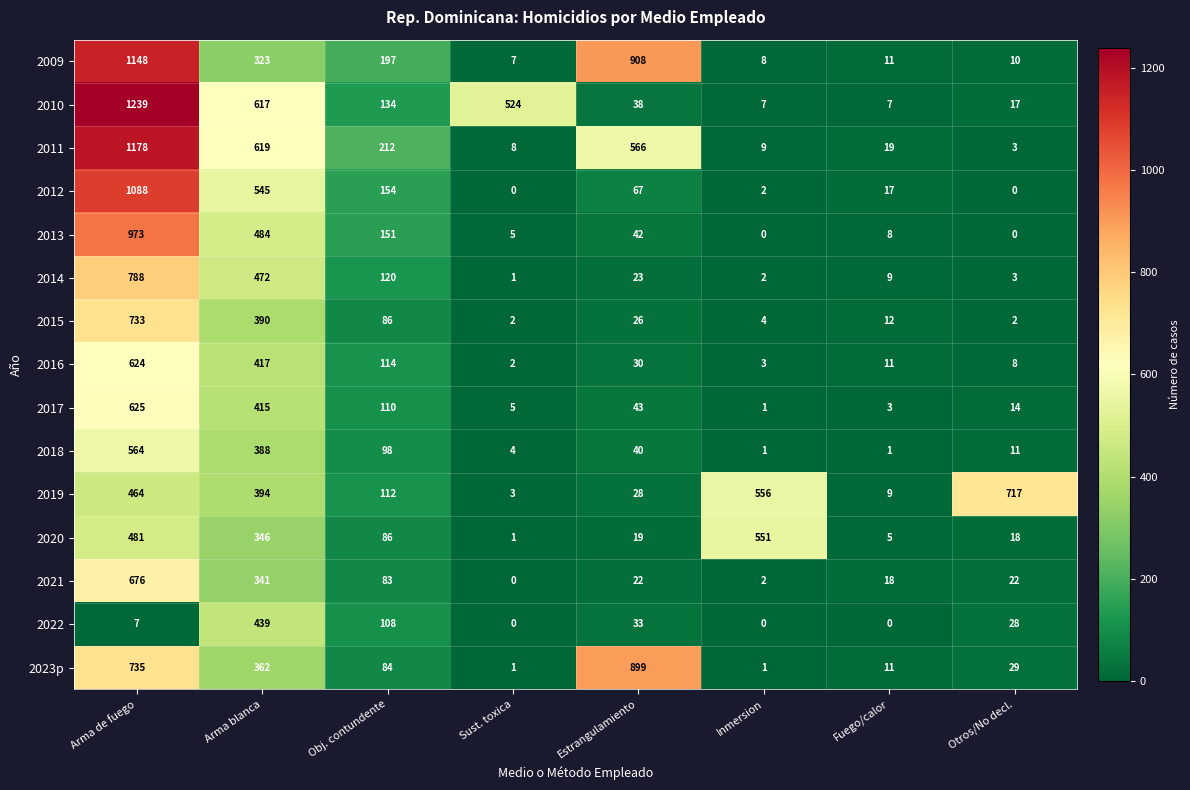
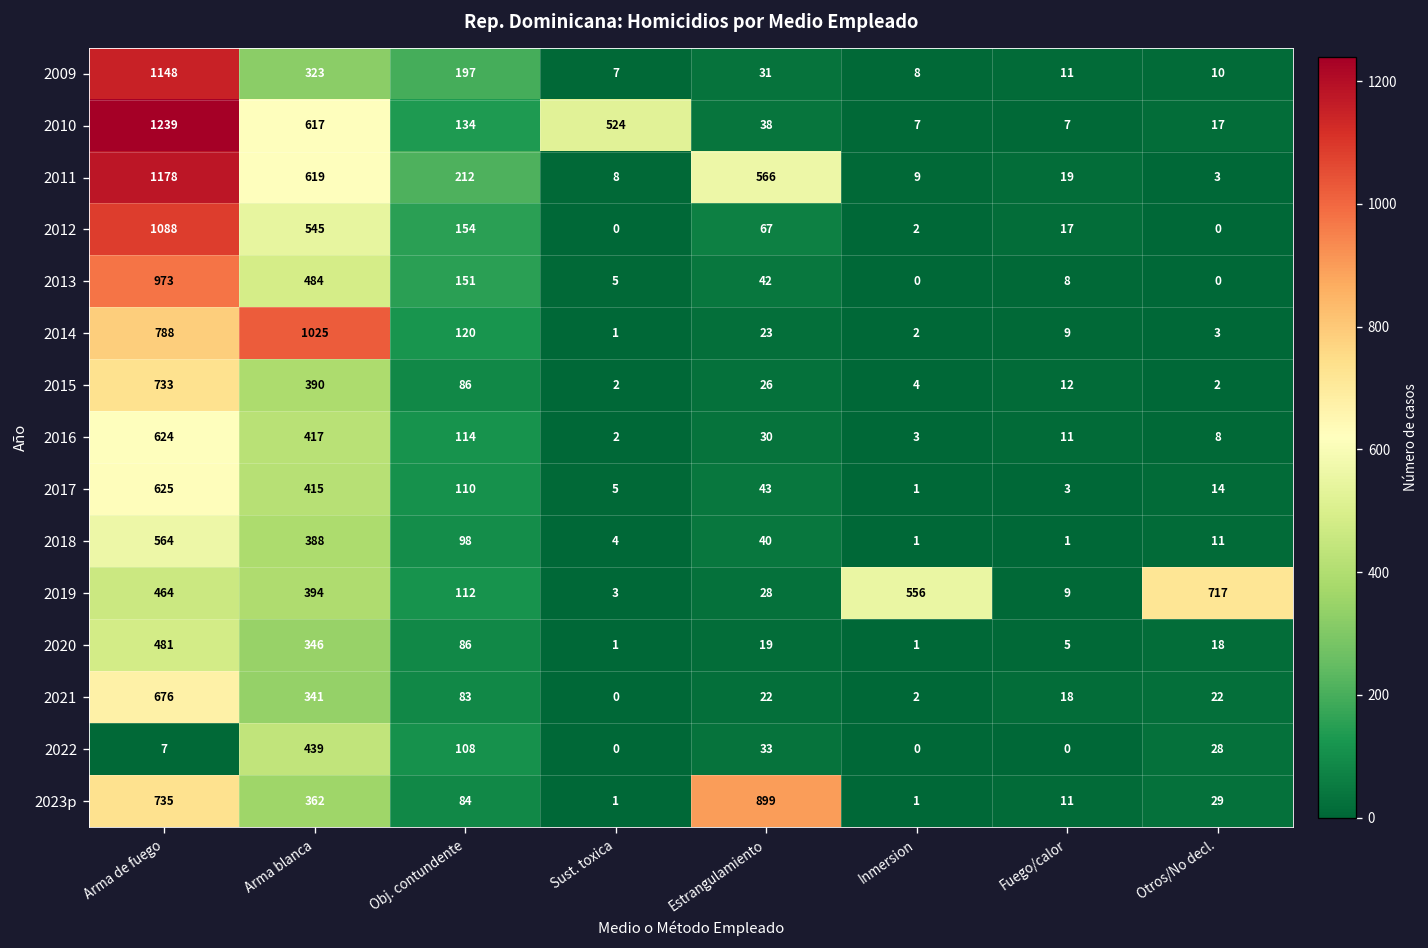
  {
    "2009": {
      "Arma de fuego": 1148,
      "Arma blanca": 323,
      "Obj. contundente": 197,
      "Sust. toxica": 7,
-     "Estrangulamiento": 908,
+     "Estrangulamiento": 31,
      "Inmersion": 8,
      "Fuego/calor": 11,
      "Otros/No decl.": 10
    },
    "2010": {
      "Arma de fuego": 1239,
      "Arma blanca": 617,
      "Obj. contundente": 134,
      "Sust. toxica": 524,
      "Estrangulamiento": 38,
      "Inmersion": 7,
      "Fuego/calor": 7,
      "Otros/No decl.": 17
    },
    "2011": {
      "Arma de fuego": 1178,
      "Arma blanca": 619,
      "Obj. contundente": 212,
      "Sust. toxica": 8,
      "Estrangulamiento": 566,
      "Inmersion": 9,
      "Fuego/calor": 19,
      "Otros/No decl.": 3
    },
    "2012": {
      "Arma de fuego": 1088,
      "Arma blanca": 545,
      "Obj. contundente": 154,
      "Sust. toxica": 0,
      "Estrangulamiento": 67,
      "Inmersion": 2,
      "Fuego/calor": 17,
      "Otros/No decl.": 0
    },
    "2013": {
      "Arma de fuego": 973,
      "Arma blanca": 484,
      "Obj. contundente": 151,
      "Sust. toxica": 5,
      "Estrangulamiento": 42,
      "Inmersion": 0,
      "Fuego/calor": 8,
      "Otros/No decl.": 0
    },
    "2014": {
      "Arma de fuego": 788,
-     "Arma blanca": 472,
+     "Arma blanca": 1025,
      "Obj. contundente": 120,
      "Sust. toxica": 1,
      "Estrangulamiento": 23,
      "Inmersion": 2,
      "Fuego/calor": 9,
      "Otros/No decl.": 3
    },
    "2015": {
      "Arma de fuego": 733,
      "Arma blanca": 390,
      "Obj. contundente": 86,
      "Sust. toxica": 2,
      "Estrangulamiento": 26,
      "Inmersion": 4,
      "Fuego/calor": 12,
      "Otros/No decl.": 2
    },
    "2016": {
      "Arma de fuego": 624,
      "Arma blanca": 417,
      "Obj. contundente": 114,
      "Sust. toxica": 2,
      "Estrangulamiento": 30,
      "Inmersion": 3,
      "Fuego/calor": 11,
      "Otros/No decl.": 8
    },
    "2017": {
      "Arma de fuego": 625,
      "Arma blanca": 415,
      "Obj. contundente": 110,
      "Sust. toxica": 5,
      "Estrangulamiento": 43,
      "Inmersion": 1,
      "Fuego/calor": 3,
      "Otros/No decl.": 14
    },
    "2018": {
      "Arma de fuego": 564,
      "Arma blanca": 388,
      "Obj. contundente": 98,
      "Sust. toxica": 4,
      "Estrangulamiento": 40,
      "Inmersion": 1,
      "Fuego/calor": 1,
      "Otros/No decl.": 11
    },
    "2019": {
      "Arma de fuego": 464,
      "Arma blanca": 394,
      "Obj. contundente": 112,
      "Sust. toxica": 3,
      "Estrangulamiento": 28,
      "Inmersion": 556,
      "Fuego/calor": 9,
      "Otros/No decl.": 717
    },
    "2020": {
      "Arma de fuego": 481,
      "Arma blanca": 346,
      "Obj. contundente": 86,
      "Sust. toxica": 1,
      "Estrangulamiento": 19,
-     "Inmersion": 551,
+     "Inmersion": 1,
      "Fuego/calor": 5,
      "Otros/No decl.": 18
    },
    "2021": {
      "Arma de fuego": 676,
      "Arma blanca": 341,
      "Obj. contundente": 83,
      "Sust. toxica": 0,
      "Estrangulamiento": 22,
      "Inmersion": 2,
      "Fuego/calor": 18,
      "Otros/No decl.": 22
    },
    "2022": {
      "Arma de fuego": 7,
      "Arma blanca": 439,
      "Obj. contundente": 108,
      "Sust. toxica": 0,
      "Estrangulamiento": 33,
      "Inmersion": 0,
      "Fuego/calor": 0,
      "Otros/No decl.": 28
    },
    "2023p": {
      "Arma de fuego": 735,
      "Arma blanca": 362,
      "Obj. contundente": 84,
      "Sust. toxica": 1,
      "Estrangulamiento": 899,
      "Inmersion": 1,
      "Fuego/calor": 11,
      "Otros/No decl.": 29
    }
  }
